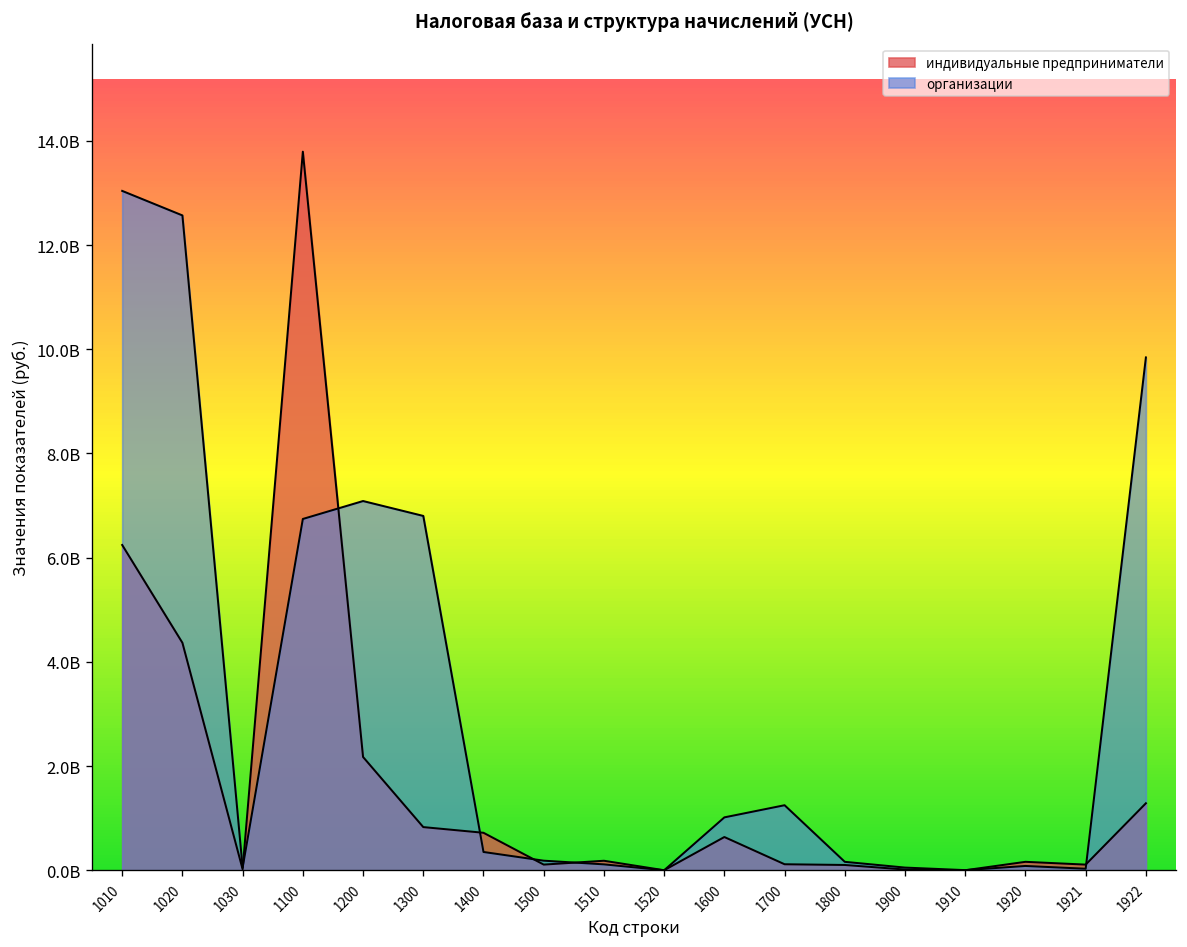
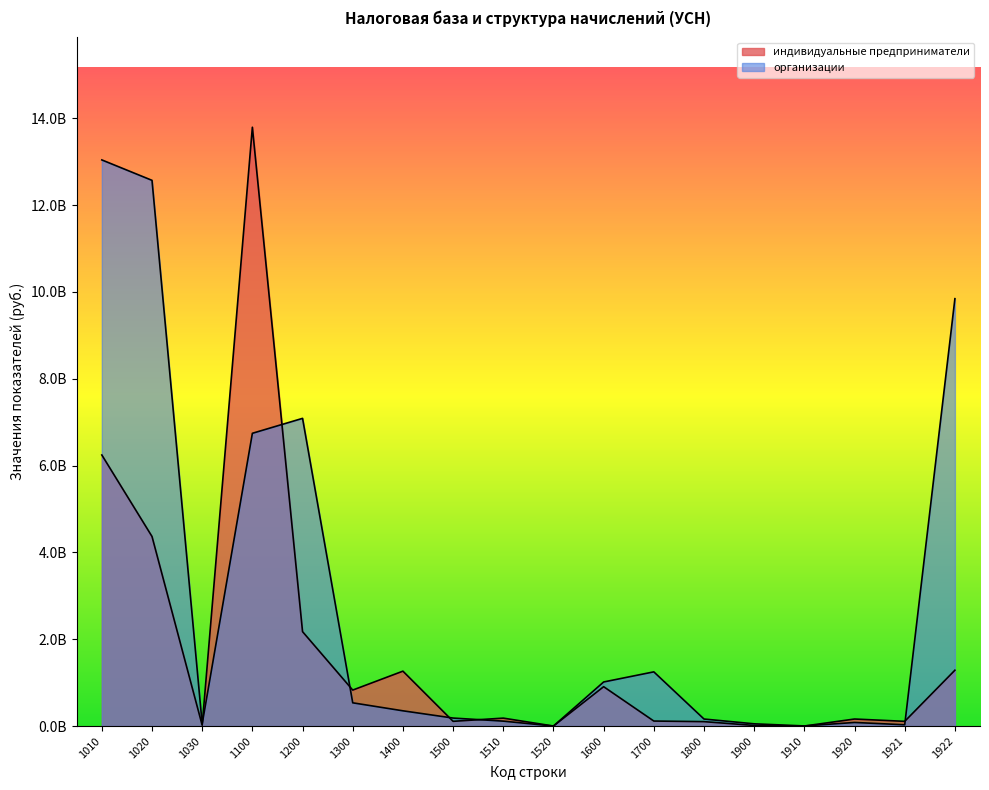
  {
    "индивидуальные предприниматели": {
      "1010": 6200000000,
      "1020": 4400000000,
      "1100": 13800000000,
      "1200": 2200000000,
      "1300": 800000000,
-     "1400": 700000000,
+     "1400": 1300000000,
      "1500": 100000000,
      "1510": 200000000,
-     "1600": 600000000,
+     "1600": 900000000,
      "1700": 100000000,
      "1800": 100000000,
      "1920": 200000000,
      "1921": 100000000,
      "1922": 1300000000
    },
    "организации": {
      "1010": 13000000000,
      "1020": 12600000000,
      "1100": 6700000000,
      "1200": 7100000000,
-     "1300": 6800000000,
+     "1300": 500000000,
      "1400": 400000000,
      "1500": 200000000,
      "1510": 100000000,
      "1600": 1000000000,
      "1700": 1200000000,
      "1800": 200000000,
      "1920": 100000000,
      "1921": 0,
      "1922": 9800000000
    }
  }
